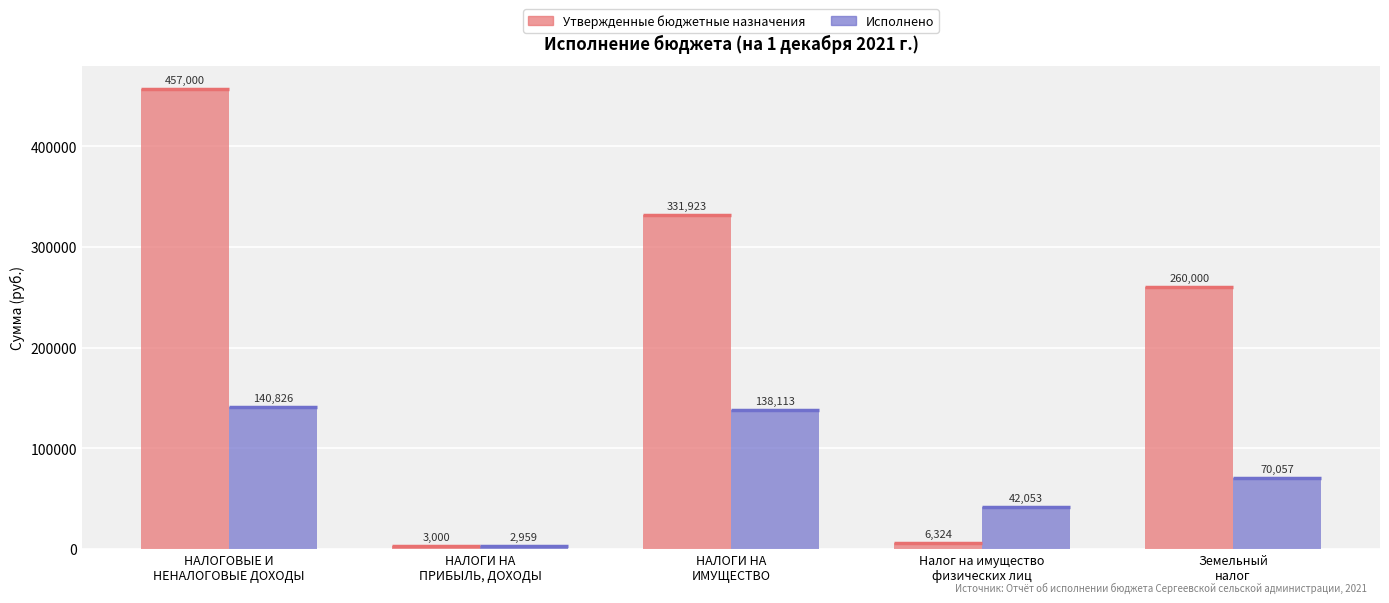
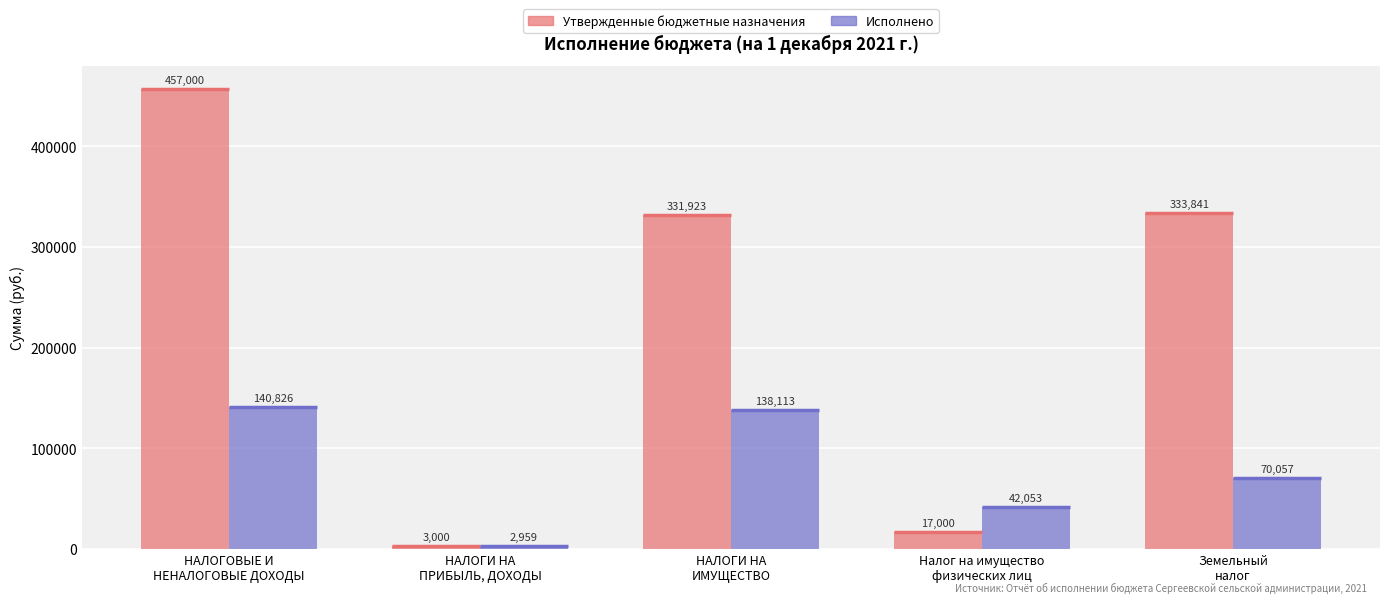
  {
    "Утвержденные бюджетные назначения": {
      "НАЛОГОВЫЕ И НЕНАЛОГОВЫЕ ДОХОДЫ": "457,000",
      "НАЛОГИ НА ПРИБЫЛЬ, ДОХОДЫ": "3,000",
      "НАЛОГИ НА ИМУЩЕСТВО": "331,923",
-     "Налог на имущество физических лиц": "6,324",
-     "Земельный налог": "260,000"
+     "Налог на имущество физических лиц": "17,000",
+     "Земельный налог": "333,841"
    },
    "Исполнено": {
      "НАЛОГОВЫЕ И НЕНАЛОГОВЫЕ ДОХОДЫ": "140,826",
      "НАЛОГИ НА ПРИБЫЛЬ, ДОХОДЫ": "2,959",
      "НАЛОГИ НА ИМУЩЕСТВО": "138,113",
      "Налог на имущество физических лиц": "42,053",
      "Земельный налог": "70,057"
    }
  }
